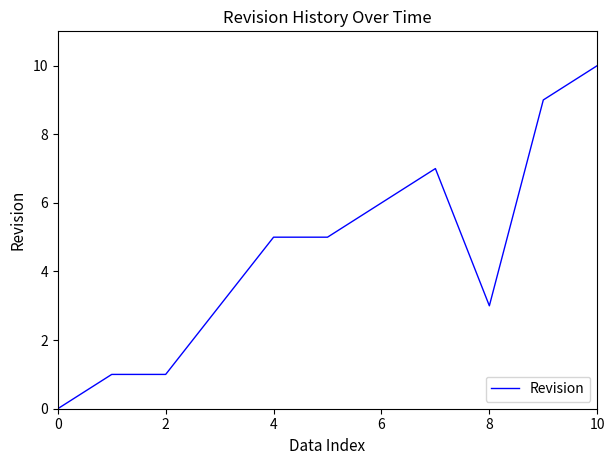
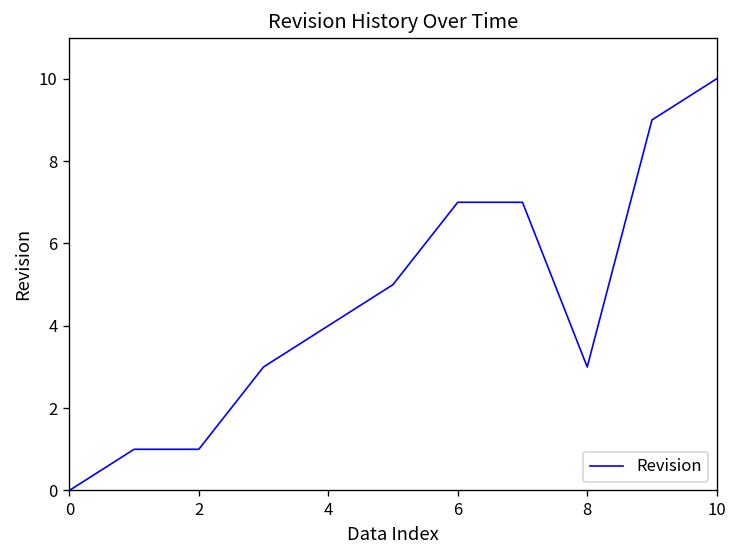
  {
    "0": 0,
    "2": 1,
-   "4": 5,
-   "6": 6,
+   "4": 4,
+   "6": 7,
    "8": 3,
    "10": 10
  }
